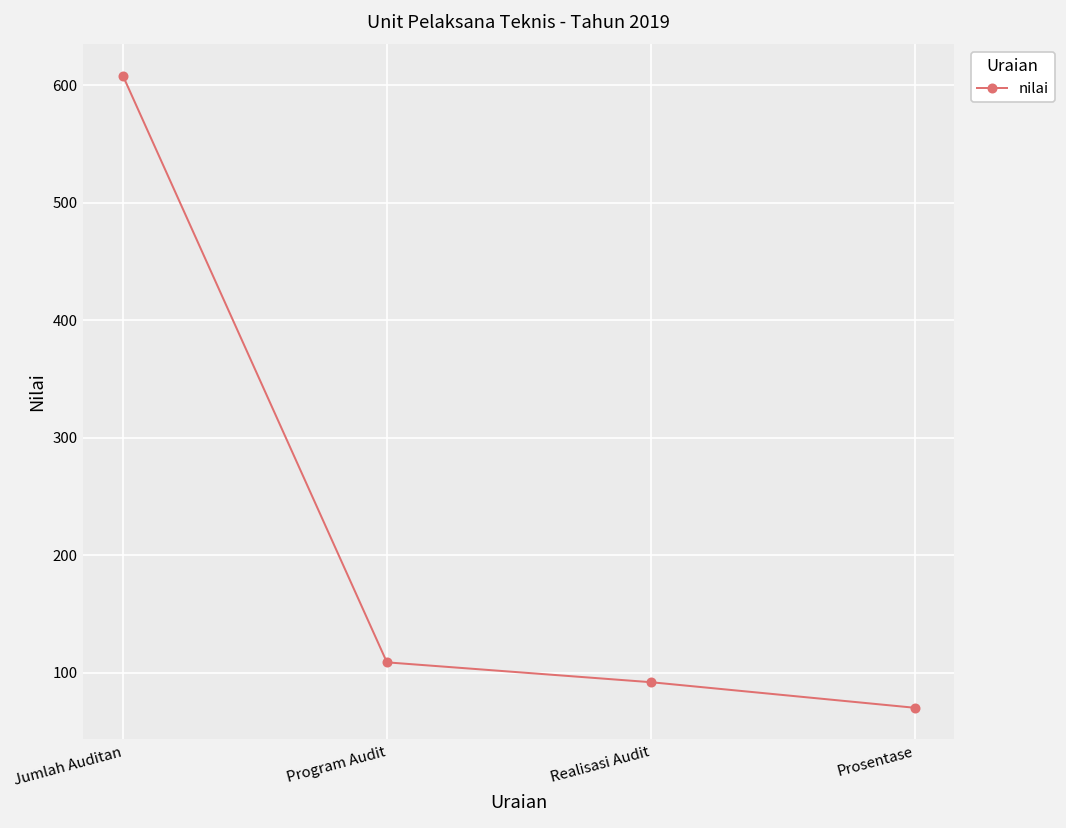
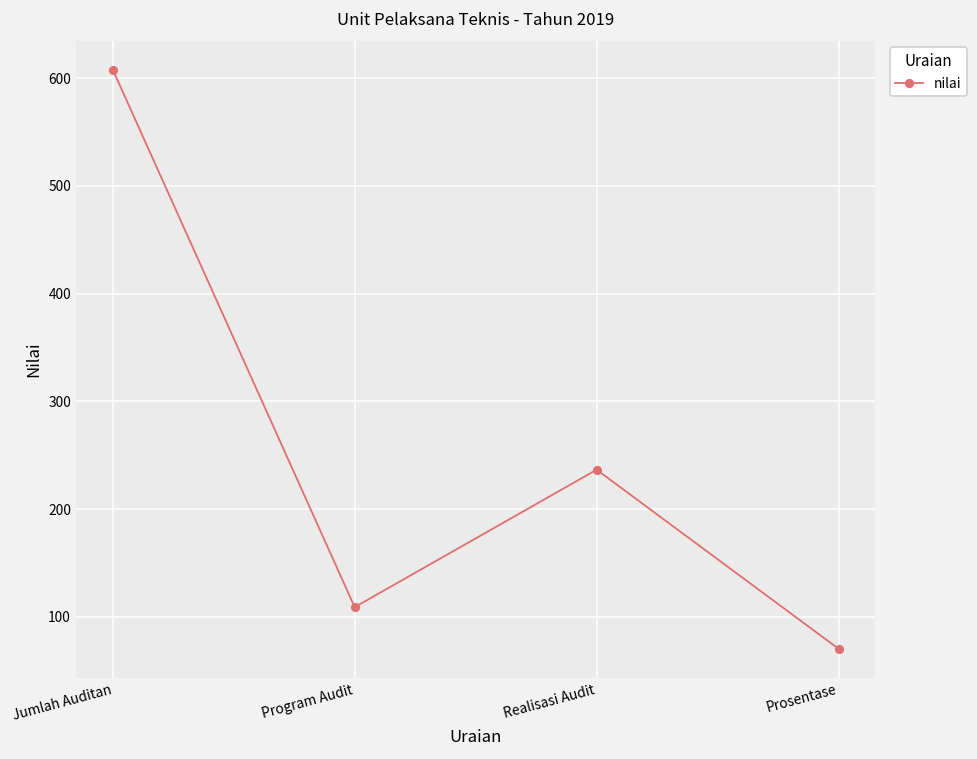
  {
    "Jumlah Auditan": 610,
    "Program Audit": 110,
-   "Realisasi Audit": 90,
+   "Realisasi Audit": 240,
    "Prosentase": 70
  }
